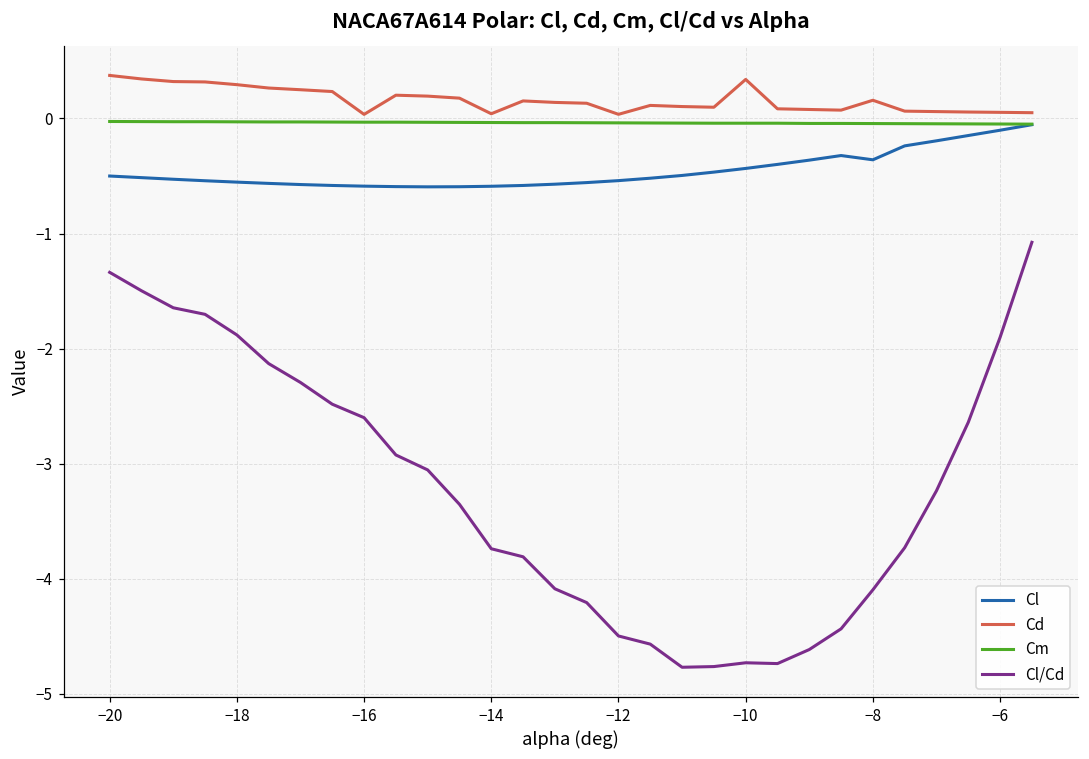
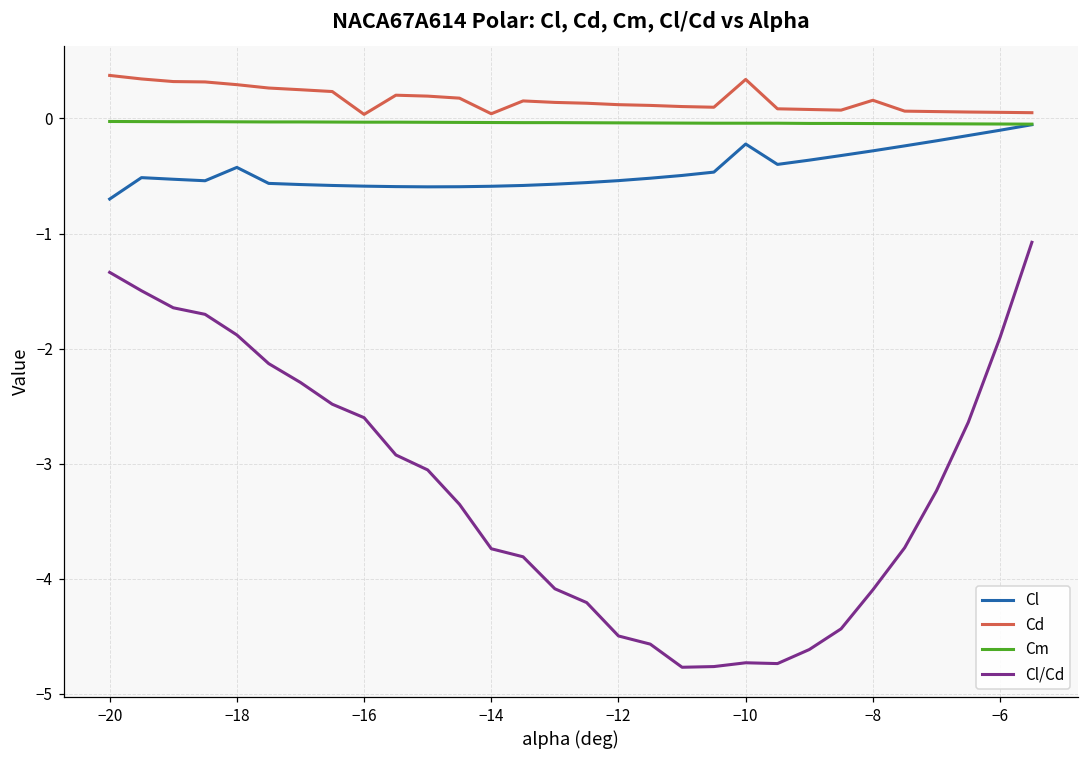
  {
    "Cl": {
-     "−20": -0.5,
-     "−18": -0.55,
+     "−20": -0.7,
+     "−18": -0.43,
      "−16": -0.59,
      "−14": -0.59,
      "−12": -0.54,
-     "−10": -0.43,
-     "−8": -0.36,
+     "−10": -0.22,
+     "−8": -0.28,
      "−6": -0.10
    },
    "Cd": {
      "−20": 0.37,
      "−18": 0.29,
      "−16": 0.04,
      "−14": 0.04,
-     "−12": 0.04,
+     "−12": 0.12,
      "−10": 0.34,
      "−8": 0.16,
      "−6": 0.05
    },
    "Cm": {
      "−20": -0.03,
      "−18": -0.03,
      "−16": -0.03,
      "−14": -0.04,
      "−12": -0.04,
      "−10": -0.04,
      "−8": -0.04,
      "−6": -0.05
    },
    "Cl/Cd": {
      "−20": -1.34,
      "−18": -1.88,
      "−16": -2.60,
      "−14": -3.74,
      "−12": -4.50,
      "−10": -4.73,
      "−8": -4.10,
      "−6": -1.90
    }
  }
